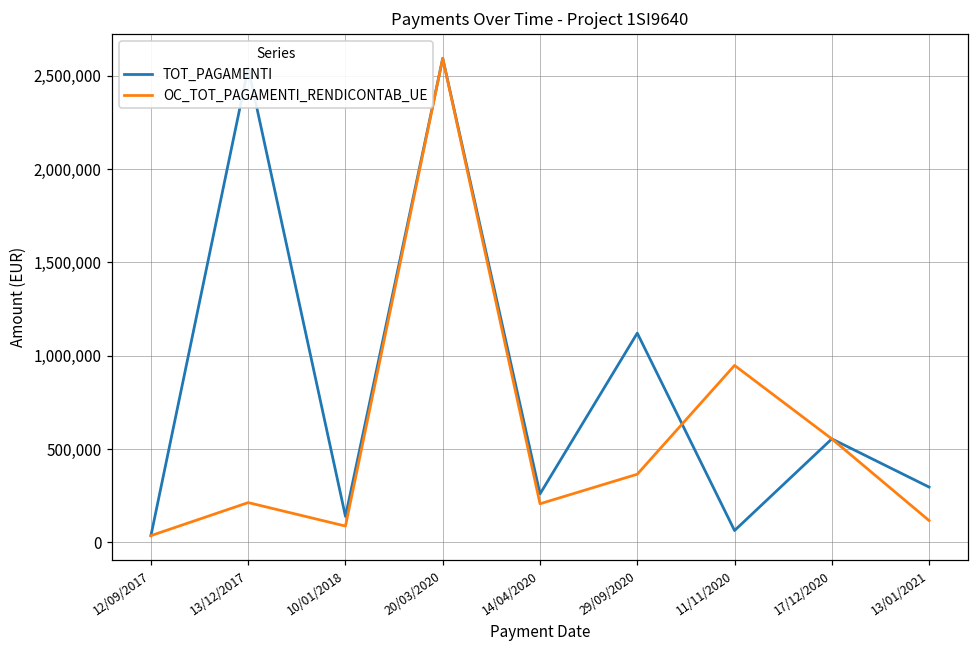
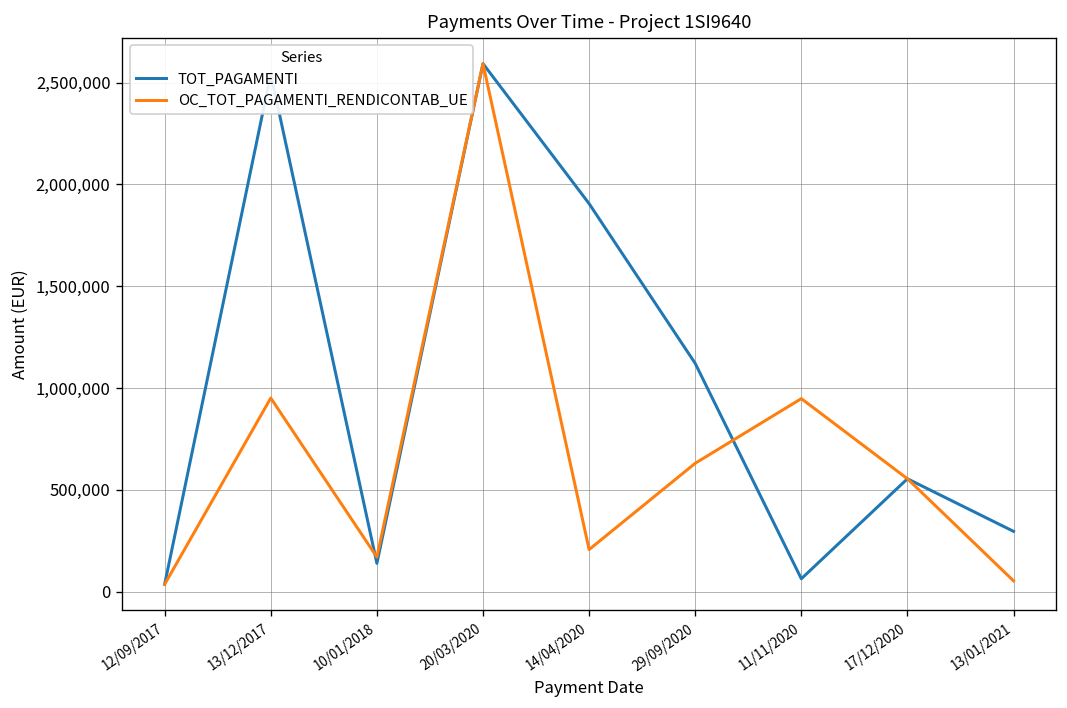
  {
    "TOT_PAGAMENTI": {
      "10/01/2018": "140,000",
-     "14/04/2020": "260,000",
+     "14/04/2020": "1,910,000",
      "29/09/2020": "1,120,000",
      "11/11/2020": "60,000",
      "13/01/2021": "300,000"
    },
    "OC_TOT_PAGAMENTI_RENDICONTAB_UE": {
-     "13/12/2017": "210,000",
-     "10/01/2018": "90,000",
+     "13/12/2017": "950,000",
+     "10/01/2018": "170,000",
      "14/04/2020": "210,000",
-     "29/09/2020": "360,000",
+     "29/09/2020": "630,000",
      "11/11/2020": "950,000",
-     "13/01/2021": "120,000"
+     "13/01/2021": "50,000"
    }
  }
